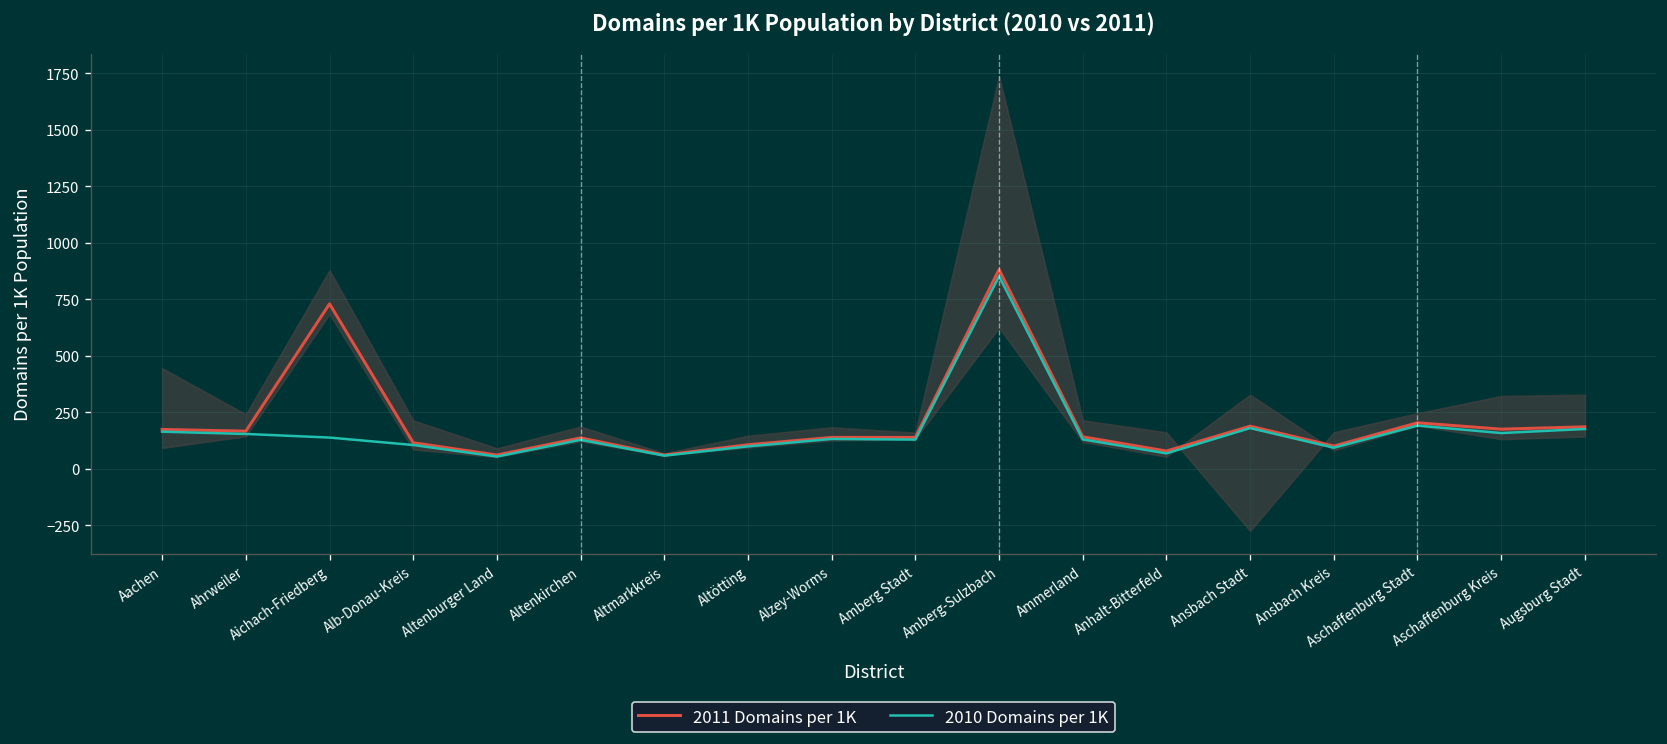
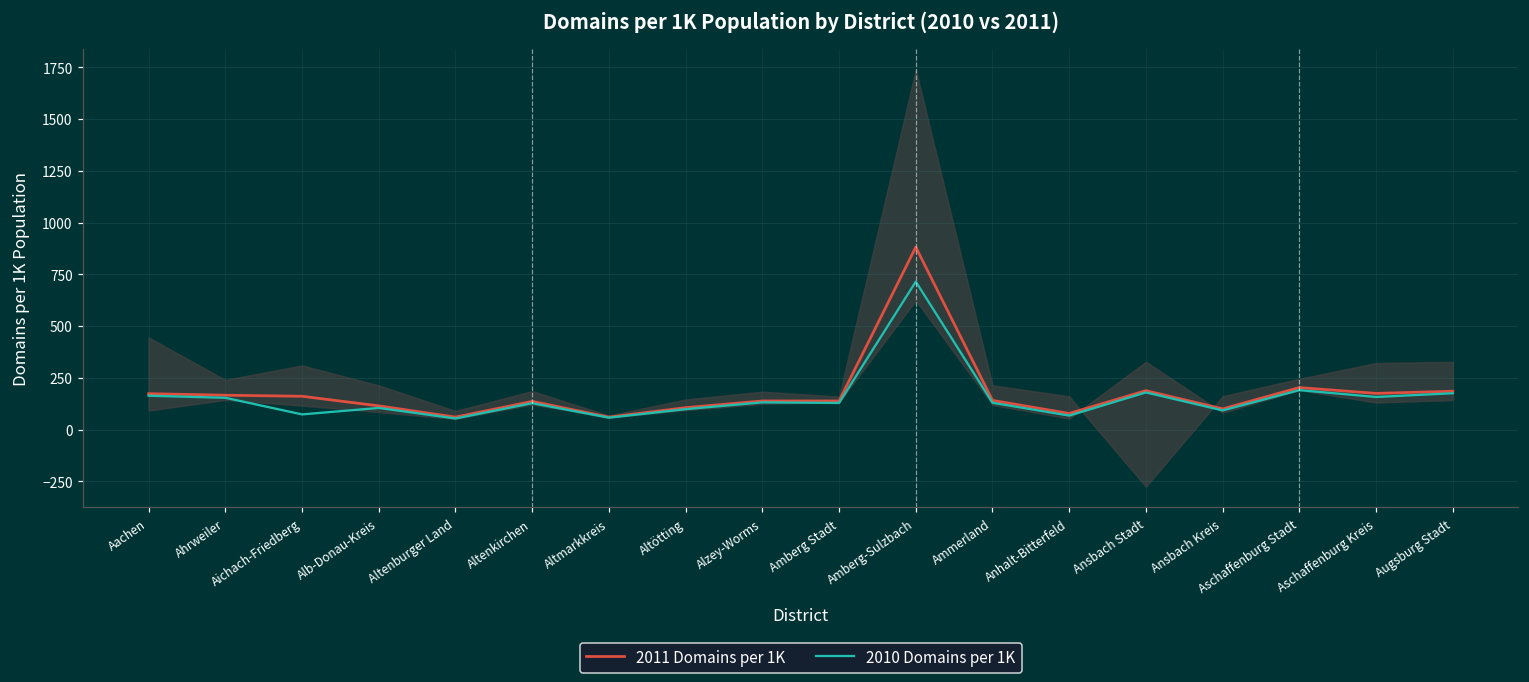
  {
    "2011 Domains per 1K": {
-     "Aichach-Friedberg": 730,
+     "Aichach-Friedberg": 160,
      "Amberg-Sulzbach": 880,
      "Aschaffenburg Kreis": 180
    },
    "2010 Domains per 1K": {
-     "Aichach-Friedberg": 140,
-     "Amberg-Sulzbach": 850,
+     "Aichach-Friedberg": 70,
+     "Amberg-Sulzbach": 720,
      "Aschaffenburg Kreis": 160
    }
  }
